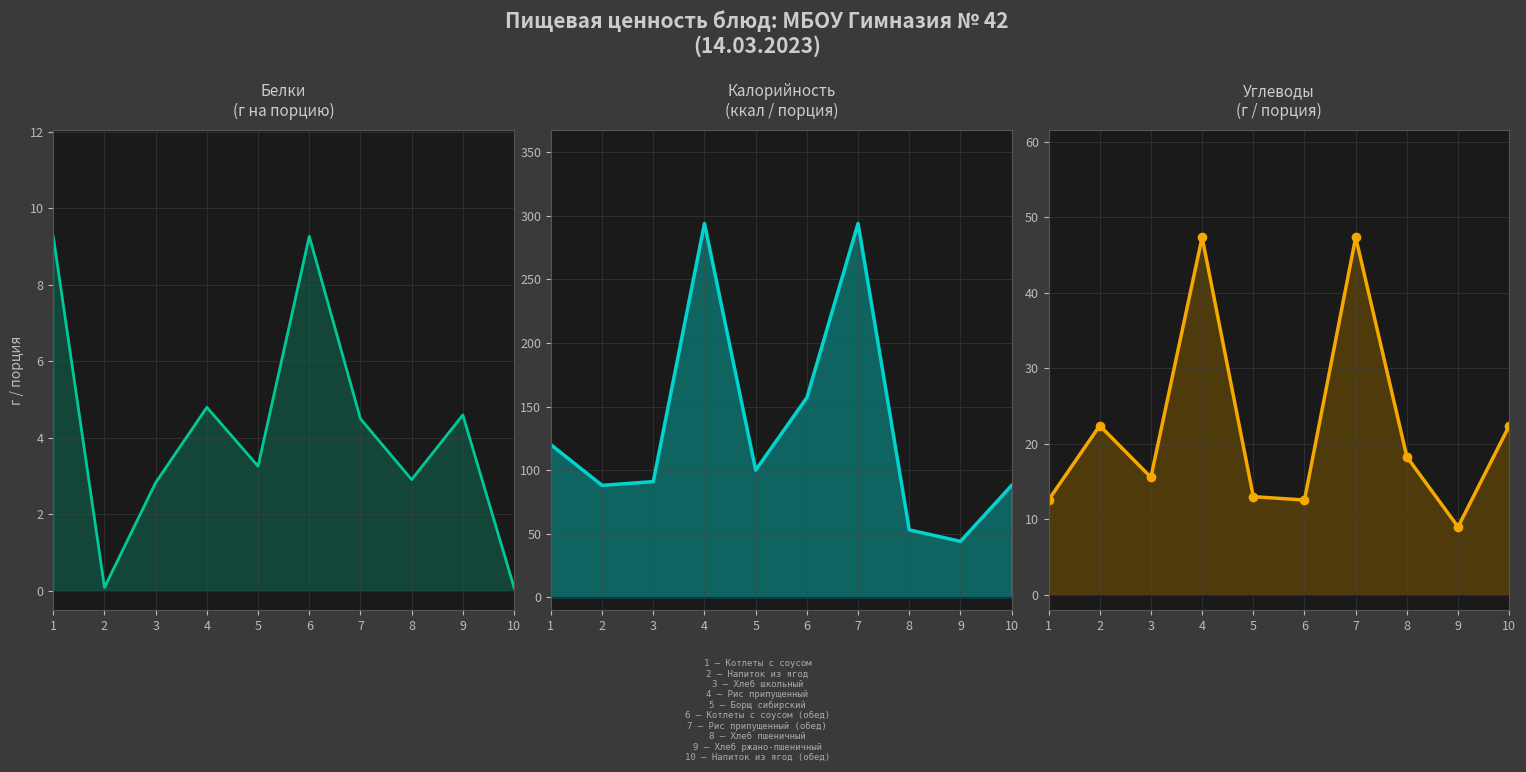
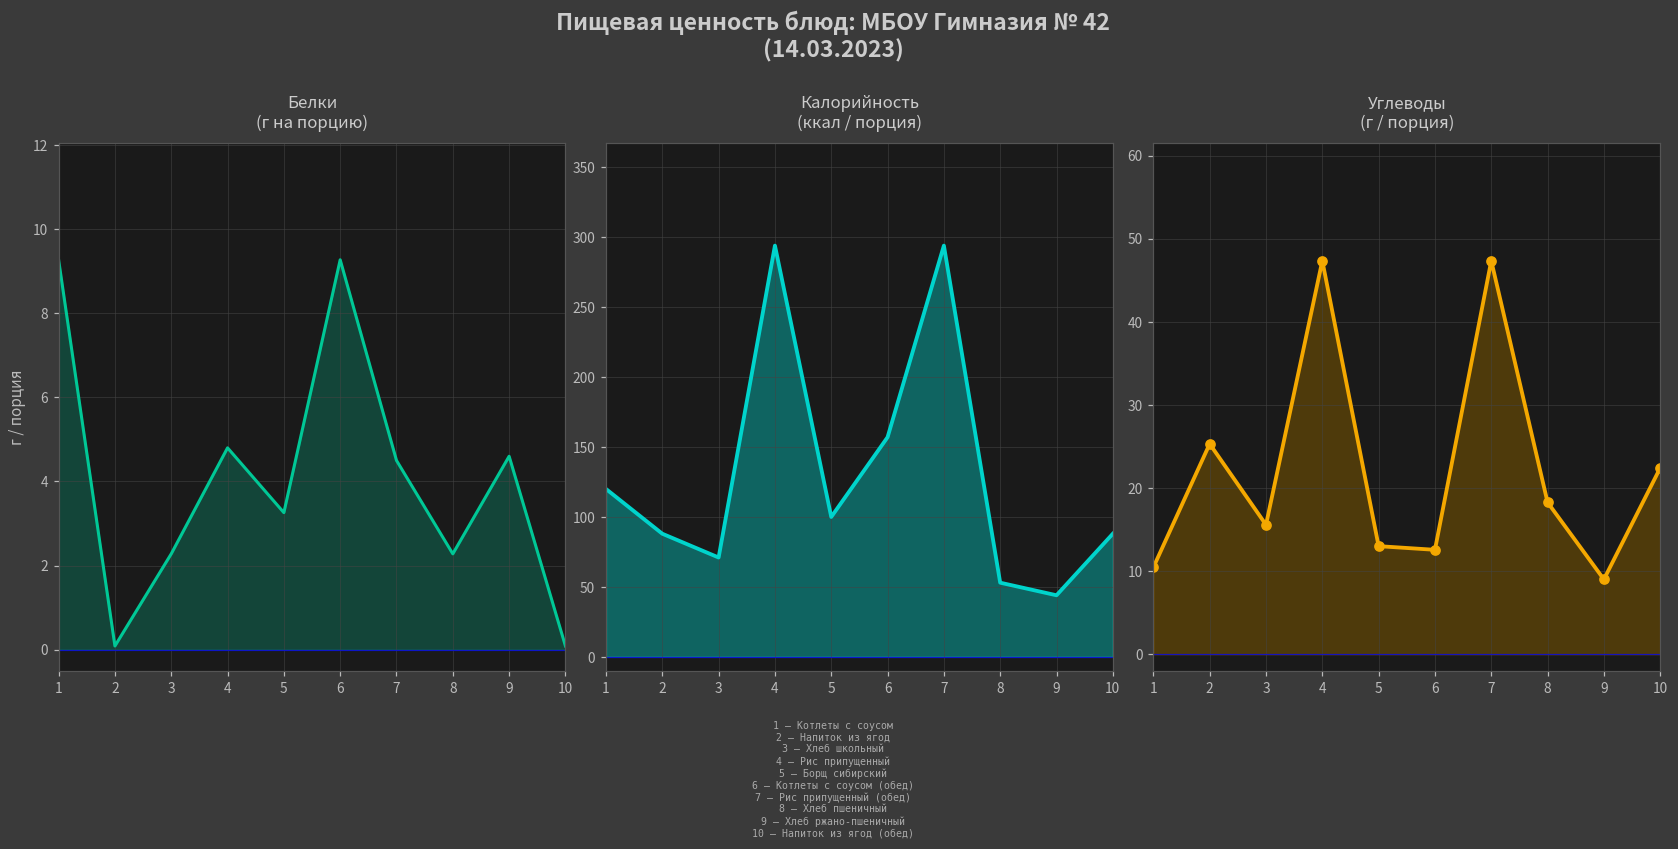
  {
    "Белки (г на порцию)": {
      "1": 9.3,
      "2": 0.1,
-     "3": 2.8,
+     "3": 2.3,
      "4": 4.8,
      "5": 3.3,
      "6": 9.3,
      "7": 4.5,
-     "8": 2.9,
+     "8": 2.3,
      "9": 4.6,
      "10": 0.1
    },
    "Калорийность (ккал / порция)": {
      "1": 120,
      "2": 88,
-     "3": 91,
+     "3": 71,
      "4": 294,
      "5": 100,
      "6": 157,
      "7": 294,
      "8": 53,
      "9": 44,
      "10": 88
    },
    "Углеводы (г / порция)": {
-     "1": 13,
-     "2": 22,
+     "1": 10,
+     "2": 25,
      "3": 16,
      "4": 47,
      "5": 13,
      "6": 13,
      "7": 47,
      "8": 18,
      "9": 9,
      "10": 22
    }
  }
